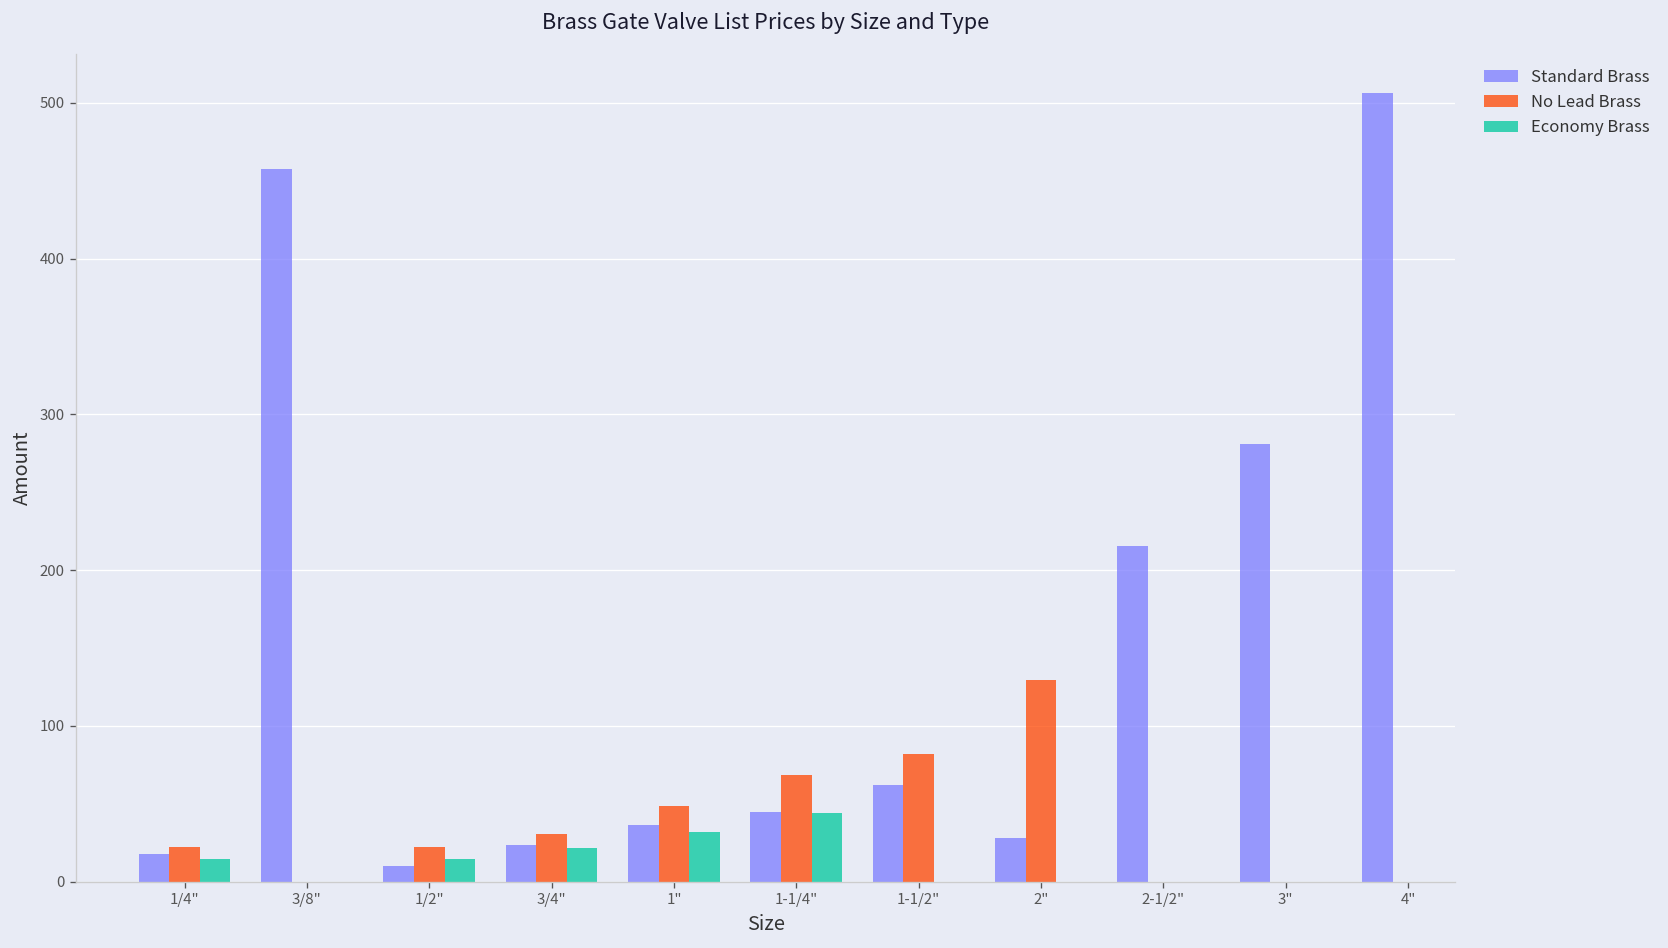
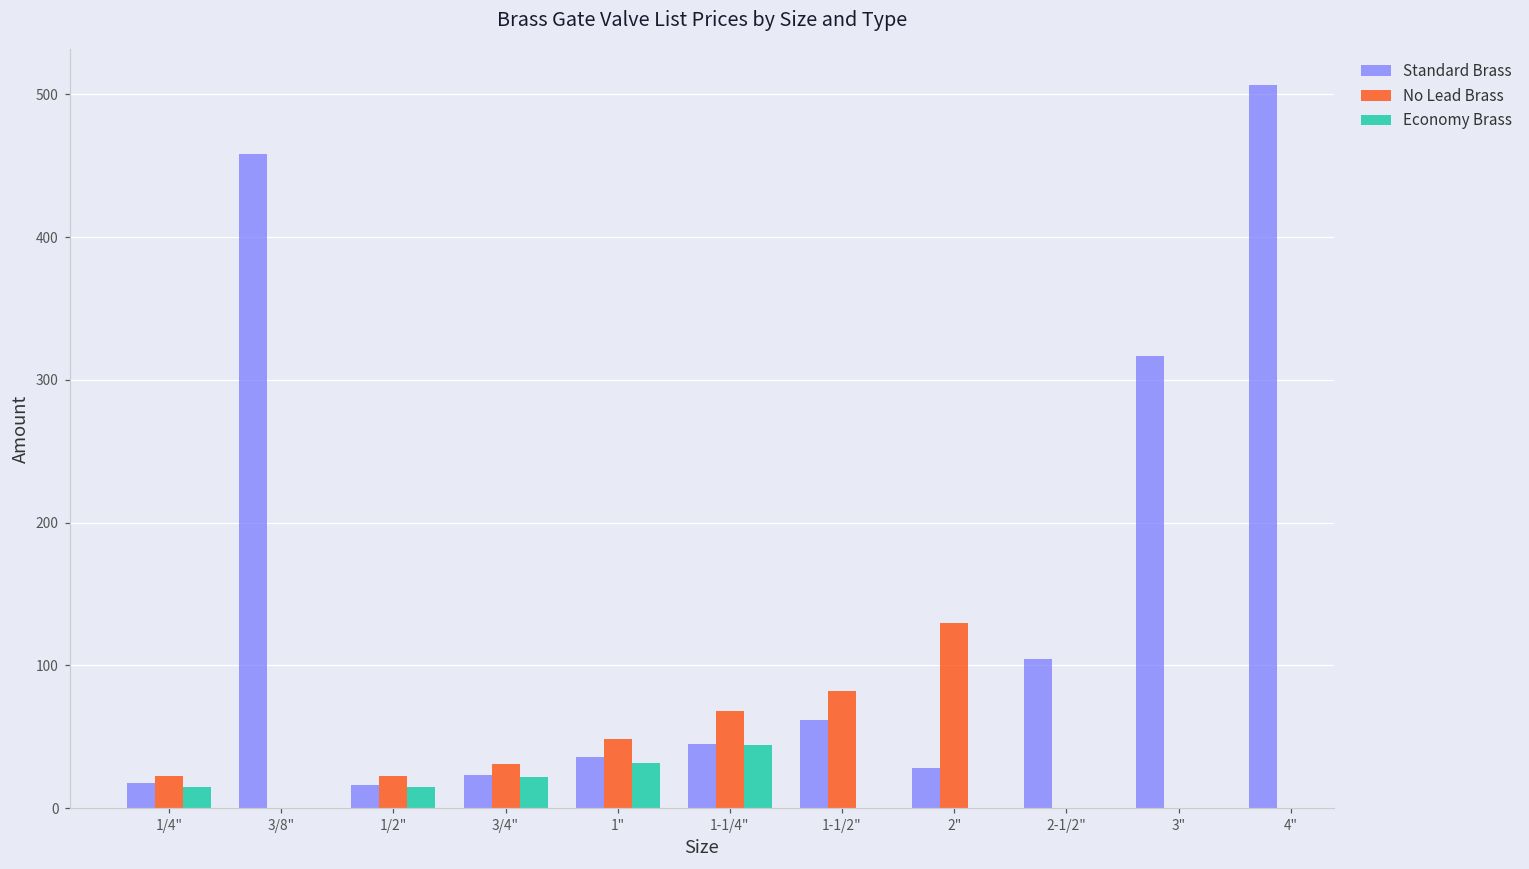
  {
    "Standard Brass": {
      "1/4\"": 18,
      "3/8\"": 458,
-     "1/2\"": 10,
+     "1/2\"": 17,
      "3/4\"": 23,
      "1\"": 36,
      "1-1/4\"": 45,
      "1-1/2\"": 62,
      "2\"": 28,
-     "2-1/2\"": 215,
-     "3\"": 281,
+     "2-1/2\"": 104,
+     "3\"": 316,
      "4\"": 506
    },
    "No Lead Brass": {
      "1/4\"": 22,
      "1/2\"": 22,
      "3/4\"": 31,
      "1\"": 49,
      "1-1/4\"": 68,
      "1-1/2\"": 82,
      "2\"": 129
    }
  }
